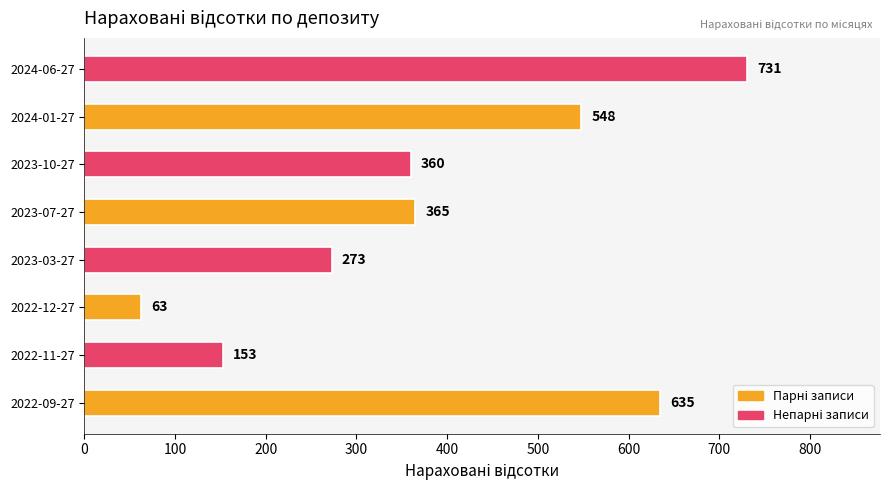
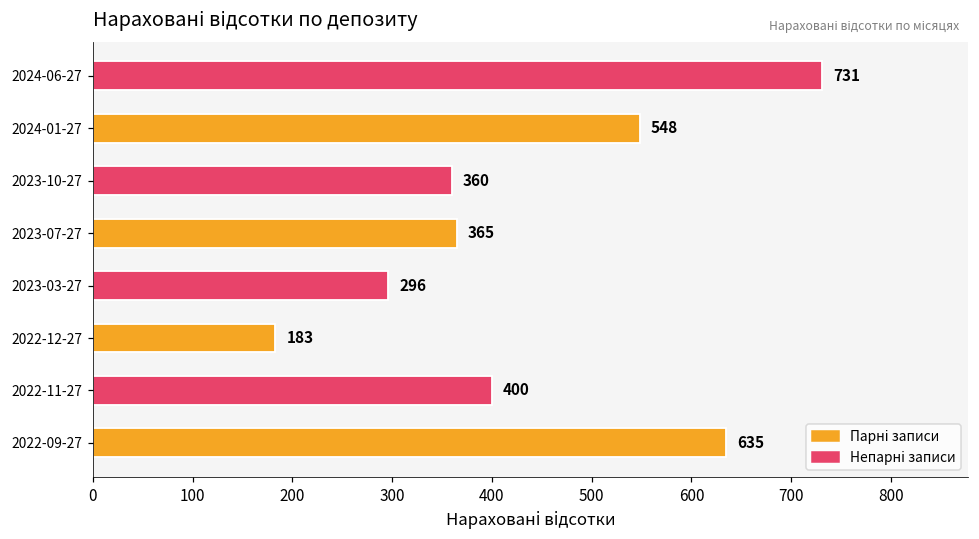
  {
    "2024-06-27": 731,
    "2024-01-27": 548,
    "2023-10-27": 360,
    "2023-07-27": 365,
-   "2023-03-27": 273,
-   "2022-12-27": 63,
-   "2022-11-27": 153,
+   "2023-03-27": 296,
+   "2022-12-27": 183,
+   "2022-11-27": 400,
    "2022-09-27": 635
  }
